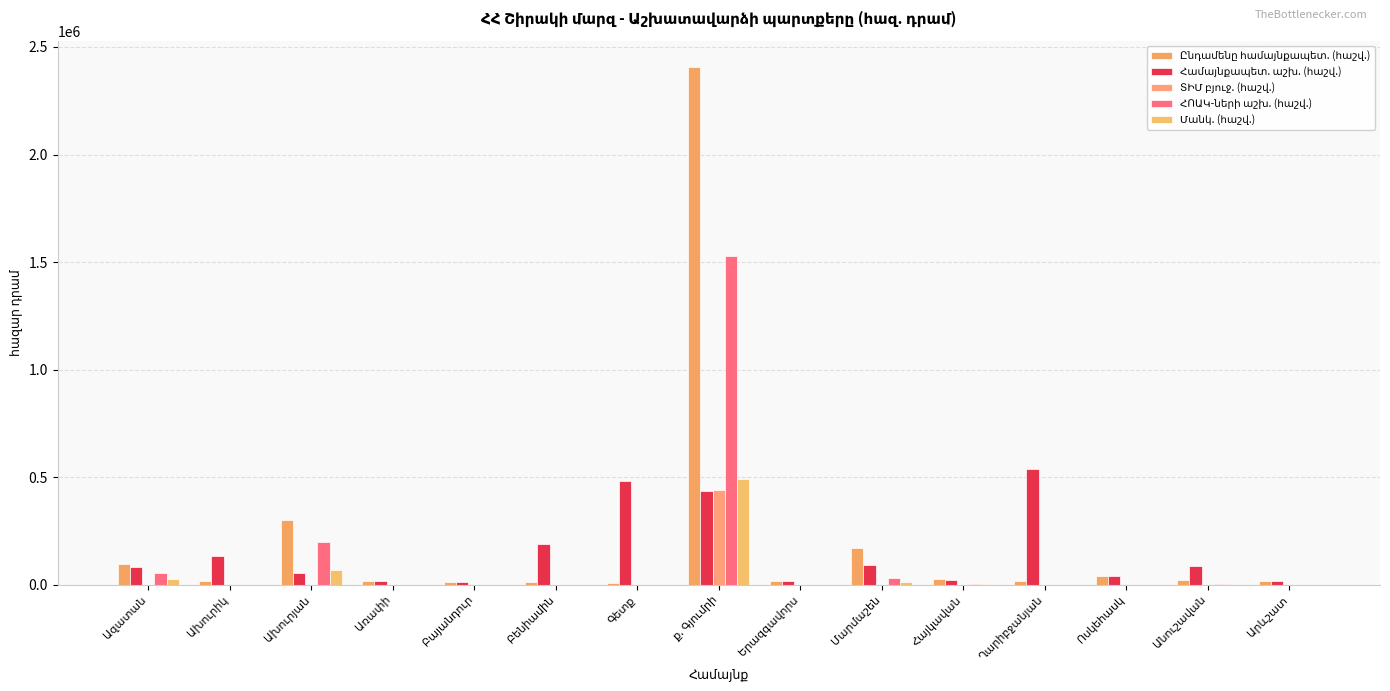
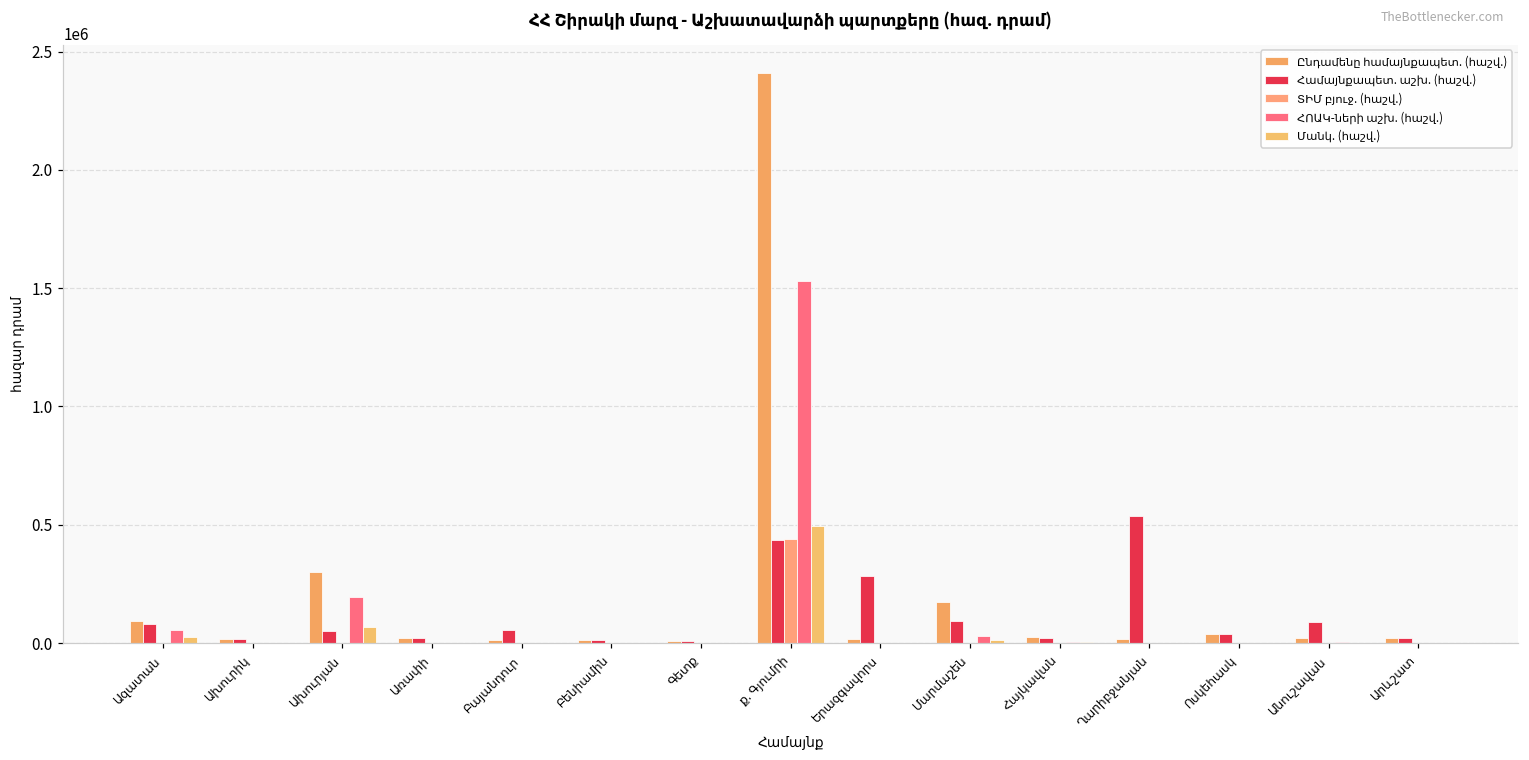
  {
    "Համայնքապետ. աշխ. (հաշվ.)": {
      "Ազատան": 80000,
-     "Ախուրիկ": 130000,
+     "Ախուրիկ": 20000,
      "Ախուրյան": 50000,
      "Առափի": 20000,
-     "Բայանդուր": 10000,
-     "Բենիամին": 190000,
-     "Գետք": 480000,
+     "Բայանդուր": 60000,
+     "Բենիամին": 10000,
+     "Գետք": 10000,
      "ք. Գյումրի": 440000,
-     "Երազգավորս": 20000,
+     "Երազգավորս": 280000,
      "Մարմաշեն": 90000,
      "Հայկավան": 20000,
      "Ղարիբջանյան": 540000,
      "Ոսկեհասկ": 40000,
      "Անուշավան": 90000,
      "Արևշատ": 20000
    }
  }
